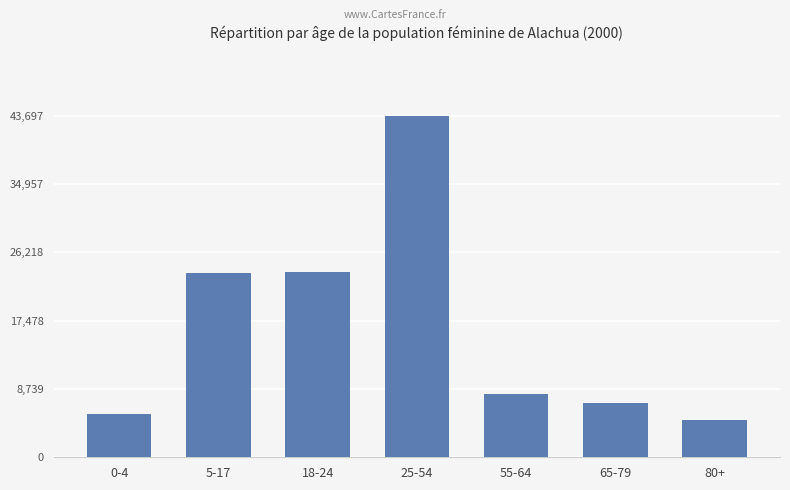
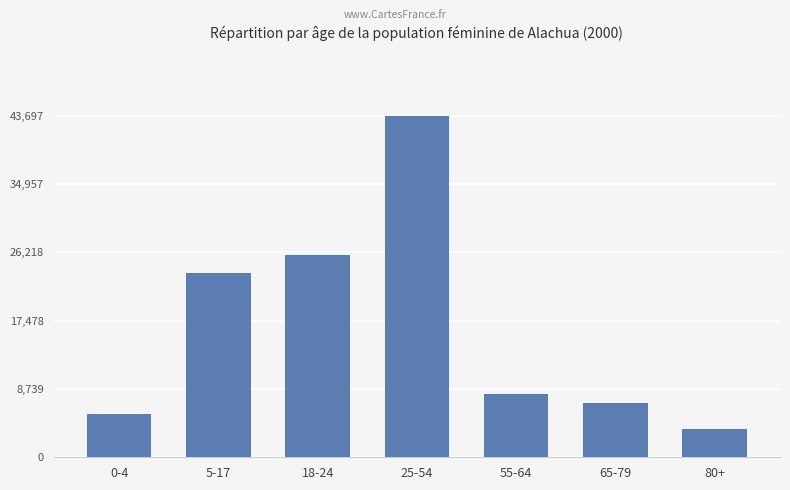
  {
    "0-4": "5,000",
    "5-17": "24,000",
-   "18-24": "24,000",
+   "18-24": "26,000",
    "25-54": "44,000",
    "55-64": "8,000",
    "65-79": "7,000",
-   "80+": "5,000"
+   "80+": "4,000"
  }
